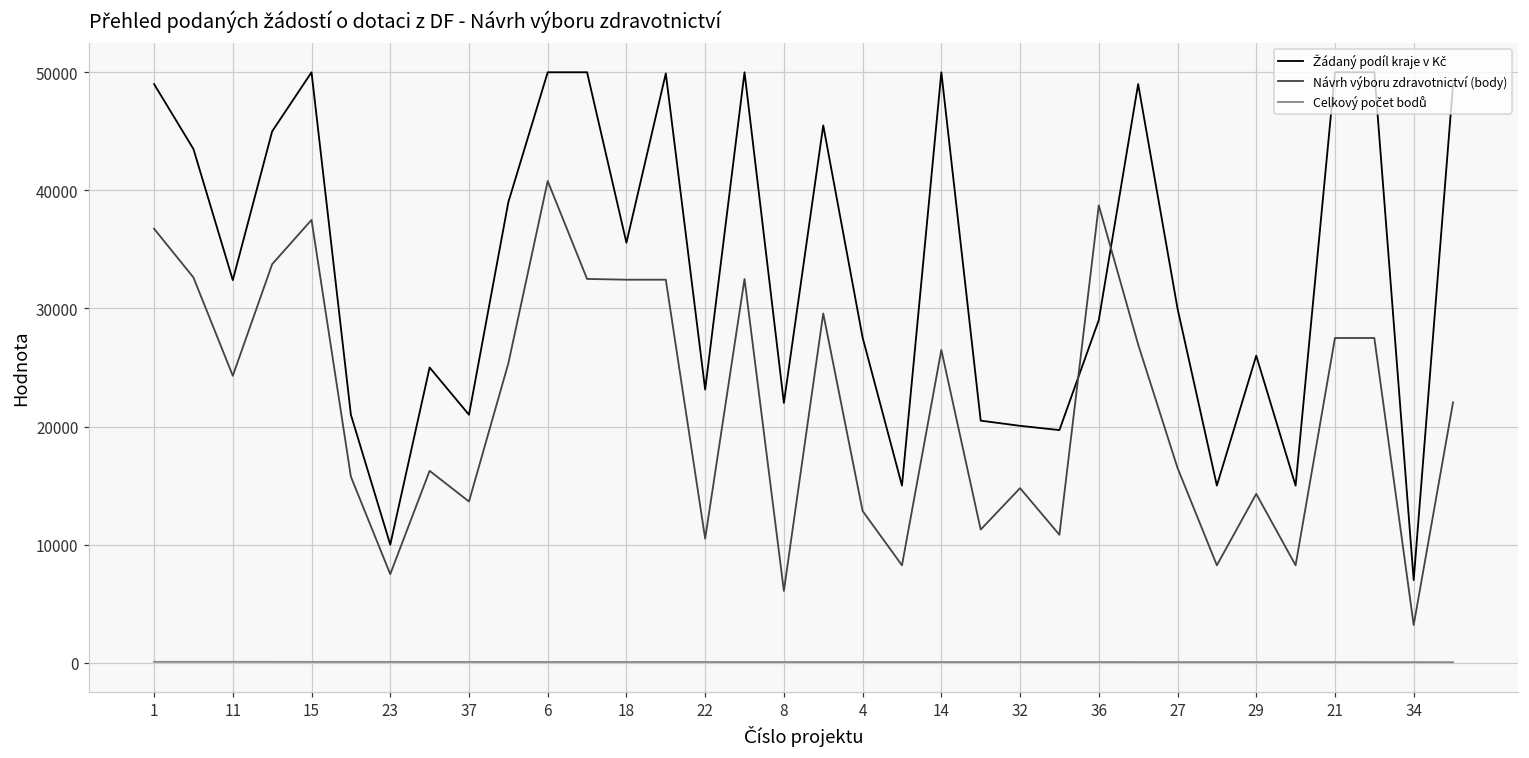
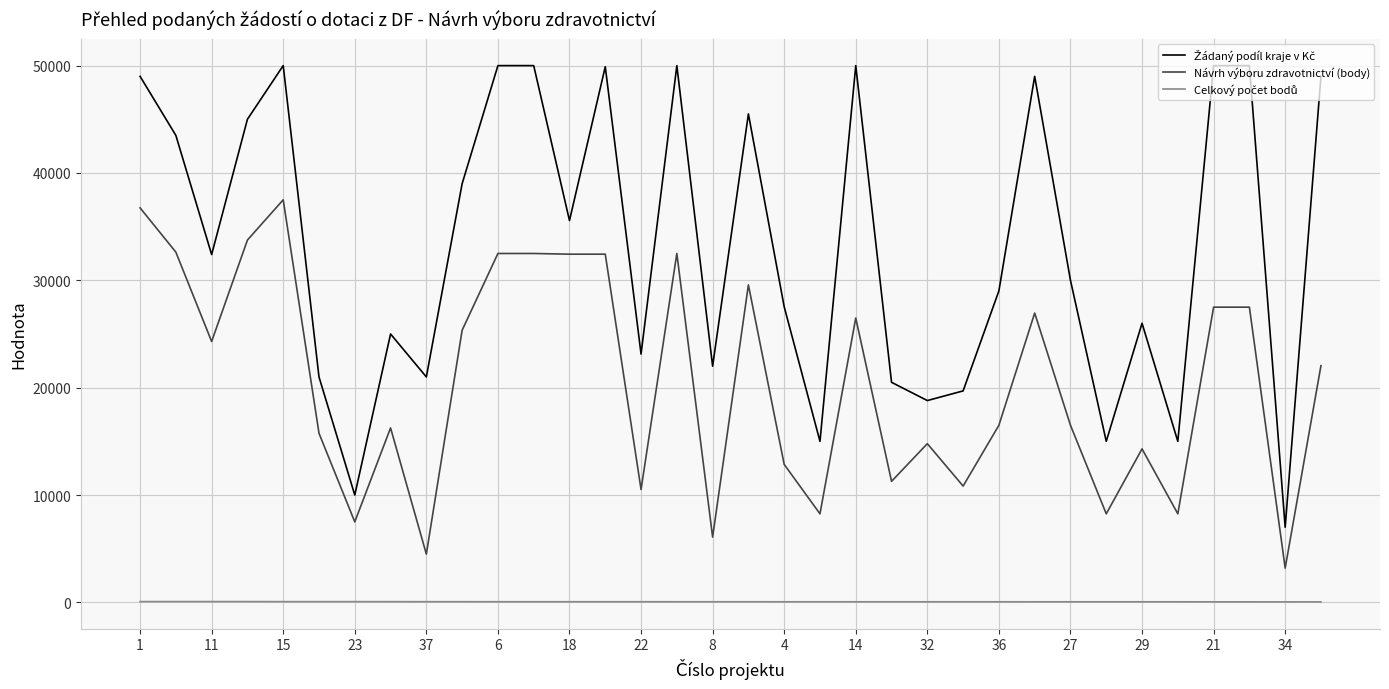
  {
    "Žádaný podíl kraje v Kč": {
      "37": 21000,
      "6": 50000,
      "18": 35600,
      "22": 23100,
      "8": 22000,
      "4": 27500,
      "14": 50000,
-     "32": 20100,
+     "32": 18800,
      "36": 29000,
      "34": 7000
    },
    "Návrh výboru zdravotnictví (body)": {
-     "37": 13700,
-     "6": 40800,
+     "37": 4500,
+     "6": 32500,
      "18": 32400,
      "22": 10500,
      "8": 6100,
      "4": 12900,
      "14": 26500,
      "32": 14800,
-     "36": 38700,
+     "36": 16500,
      "34": 3200
    },
    "Celkový počet bodů": {
      "37": 100,
      "6": 100,
      "18": 100,
      "22": 100,
      "8": 100,
      "4": 100,
      "14": 100,
      "32": 100,
      "36": 100,
      "34": 100
    }
  }
